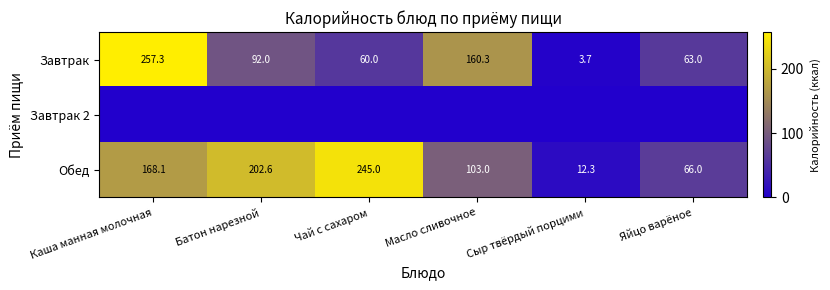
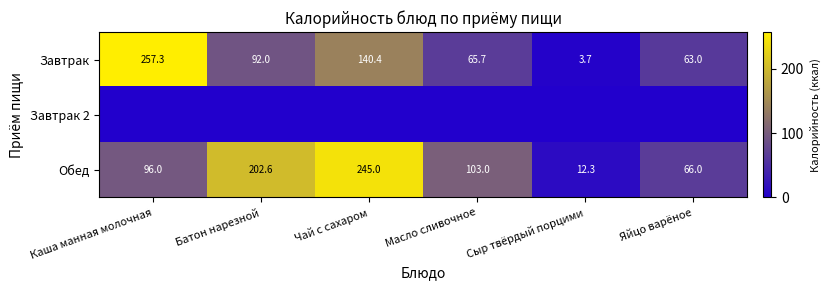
  {
    "Завтрак": {
      "Каша манная молочная": 257.3,
      "Батон нарезной": 92.0,
-     "Чай с сахаром": 60.0,
-     "Масло сливочное": 160.3,
+     "Чай с сахаром": 140.4,
+     "Масло сливочное": 65.7,
      "Сыр твёрдый порцими": 3.7,
      "Яйцо варёное": 63.0
    },
    "Обед": {
-     "Каша манная молочная": 168.1,
+     "Каша манная молочная": 96.0,
      "Батон нарезной": 202.6,
      "Чай с сахаром": 245.0,
      "Масло сливочное": 103.0,
      "Сыр твёрдый порцими": 12.3,
      "Яйцо варёное": 66.0
    }
  }
